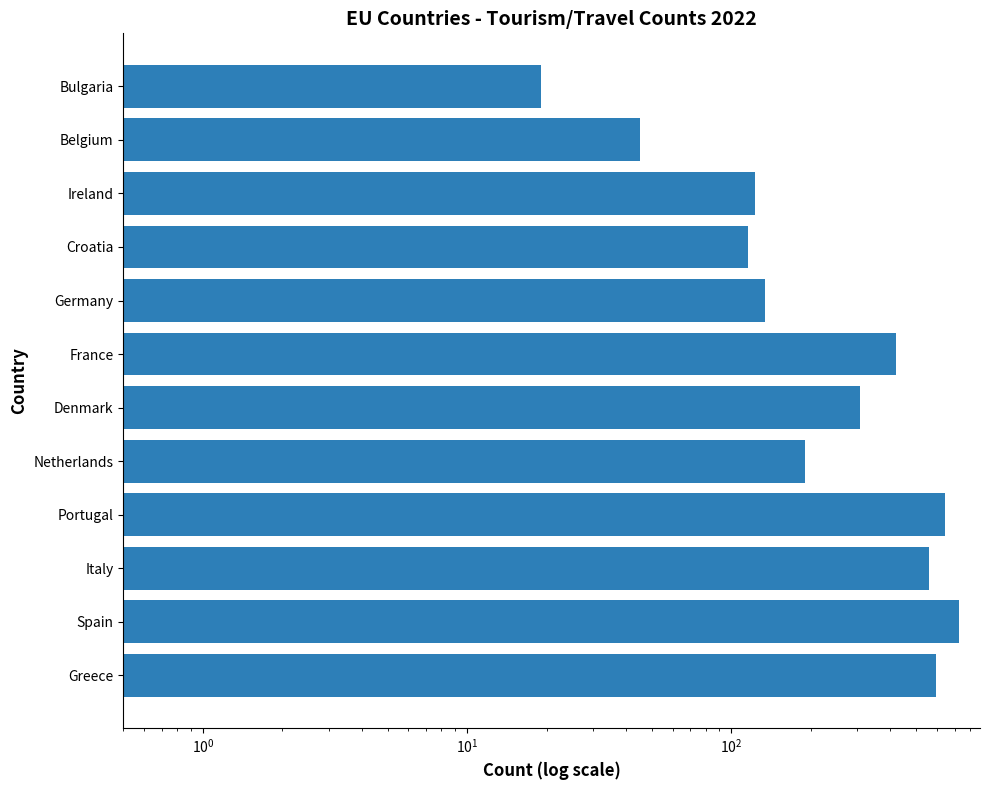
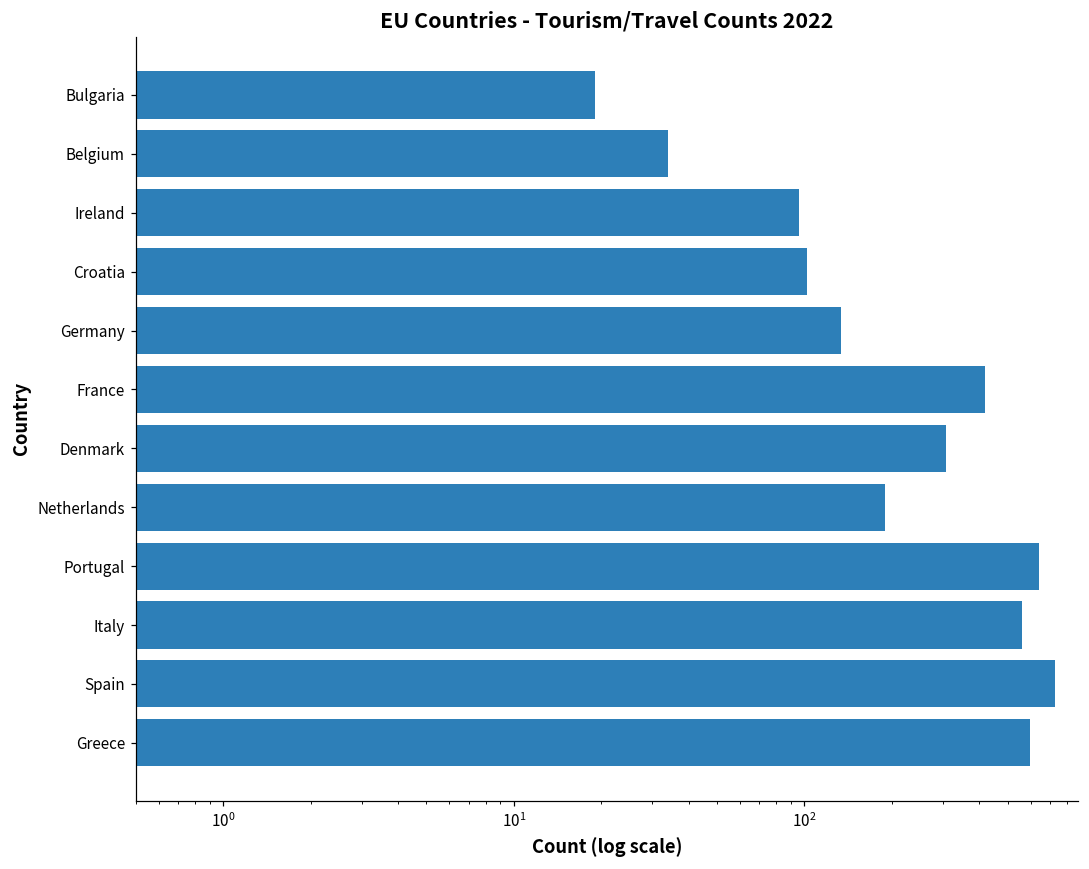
  {
    "Bulgaria": 19,
-   "Belgium": 45,
-   "Ireland": 120,
-   "Croatia": 120,
+   "Belgium": 34,
+   "Ireland": 96,
+   "Croatia": 102,
    "Germany": 130,
    "France": 420,
    "Denmark": 310,
    "Netherlands": 190,
    "Portugal": 640,
    "Italy": 560,
    "Spain": 730,
    "Greece": 600
  }
